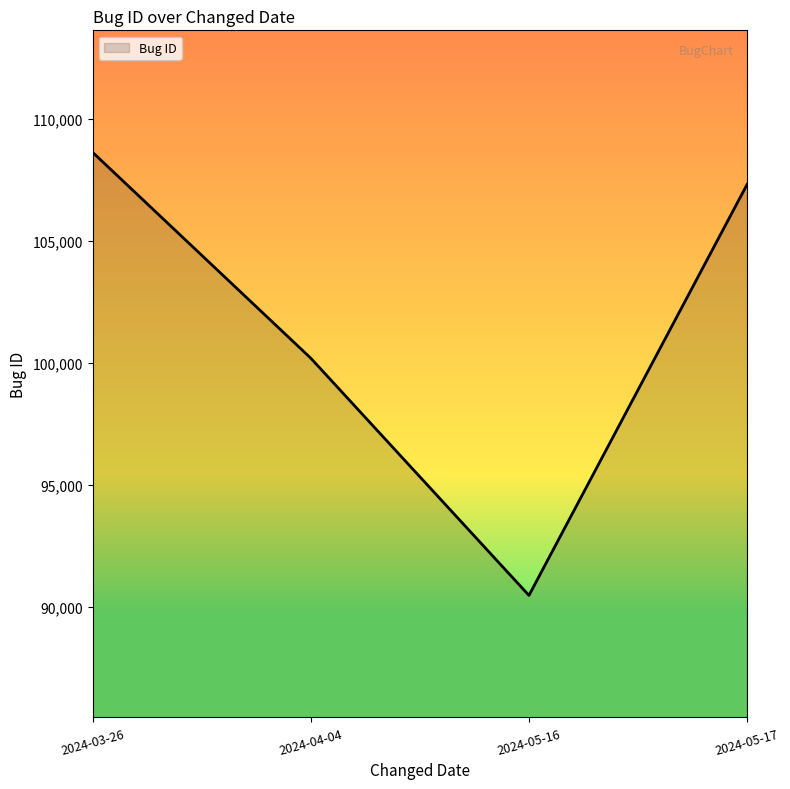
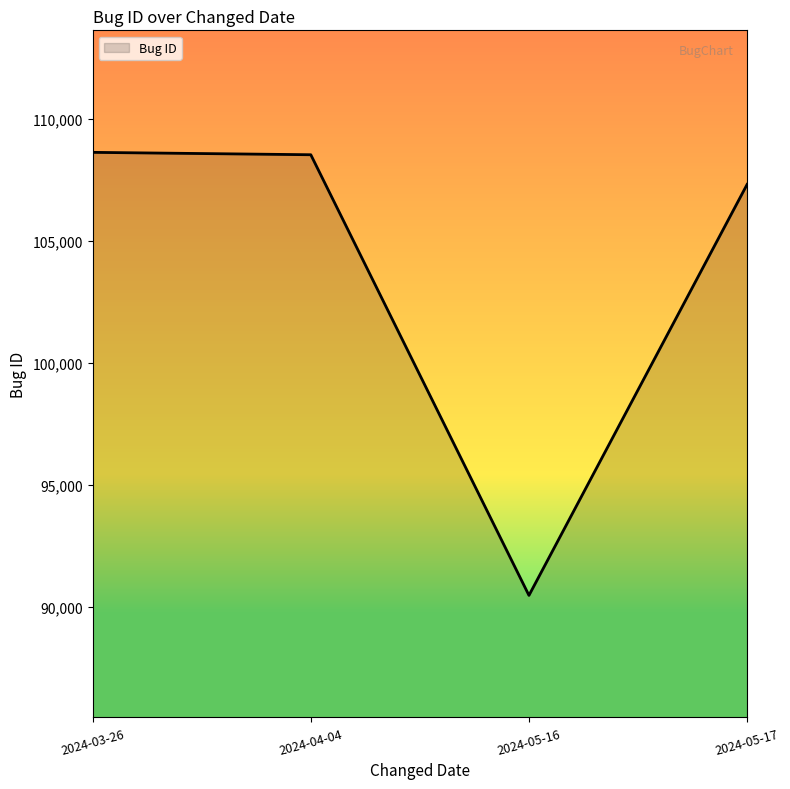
  {
    "2024-03-26": "108,600",
-   "2024-04-04": "100,200",
+   "2024-04-04": "108,500",
    "2024-05-16": "90,500",
    "2024-05-17": "107,300"
  }
